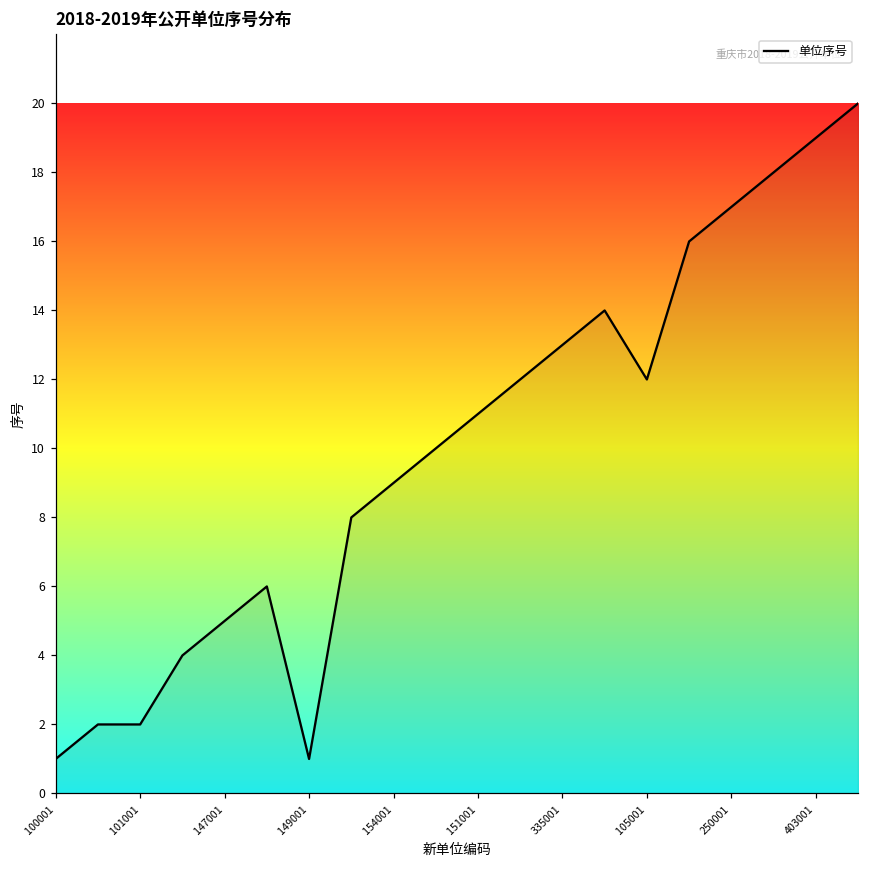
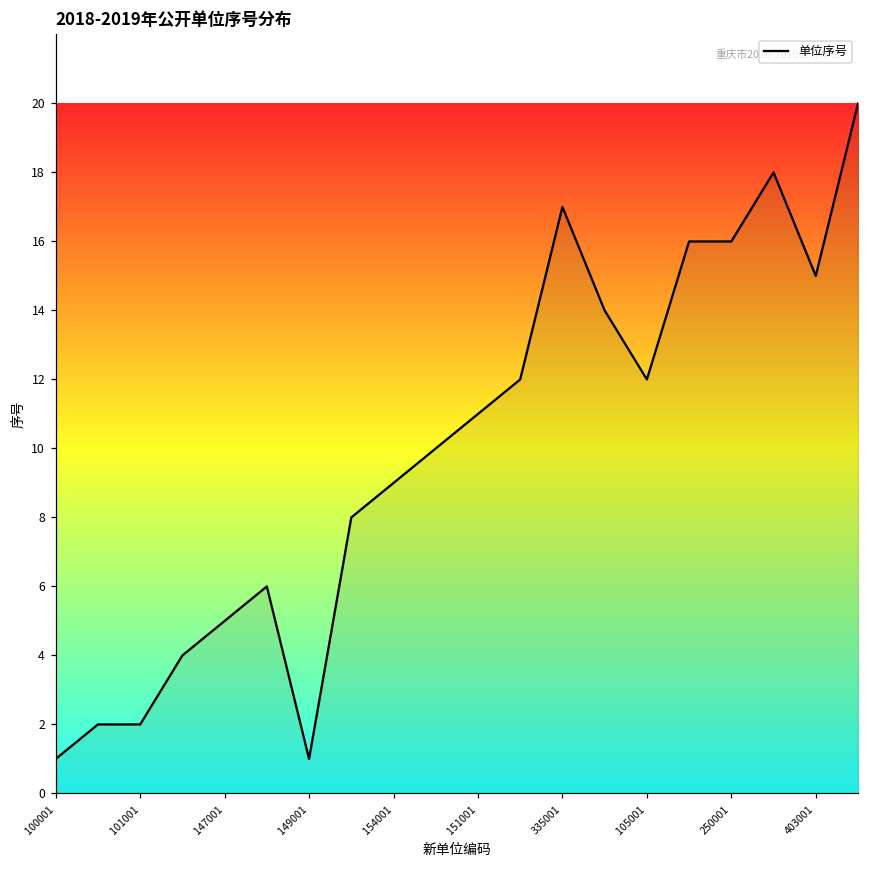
  {
    "100001": 1,
    "101001": 2,
    "147001": 5,
    "149001": 1,
    "154001": 9,
    "151001": 11,
-   "335001": 13,
+   "335001": 17,
    "105001": 12,
-   "250001": 17,
-   "403001": 19
+   "250001": 16,
+   "403001": 15
  }
